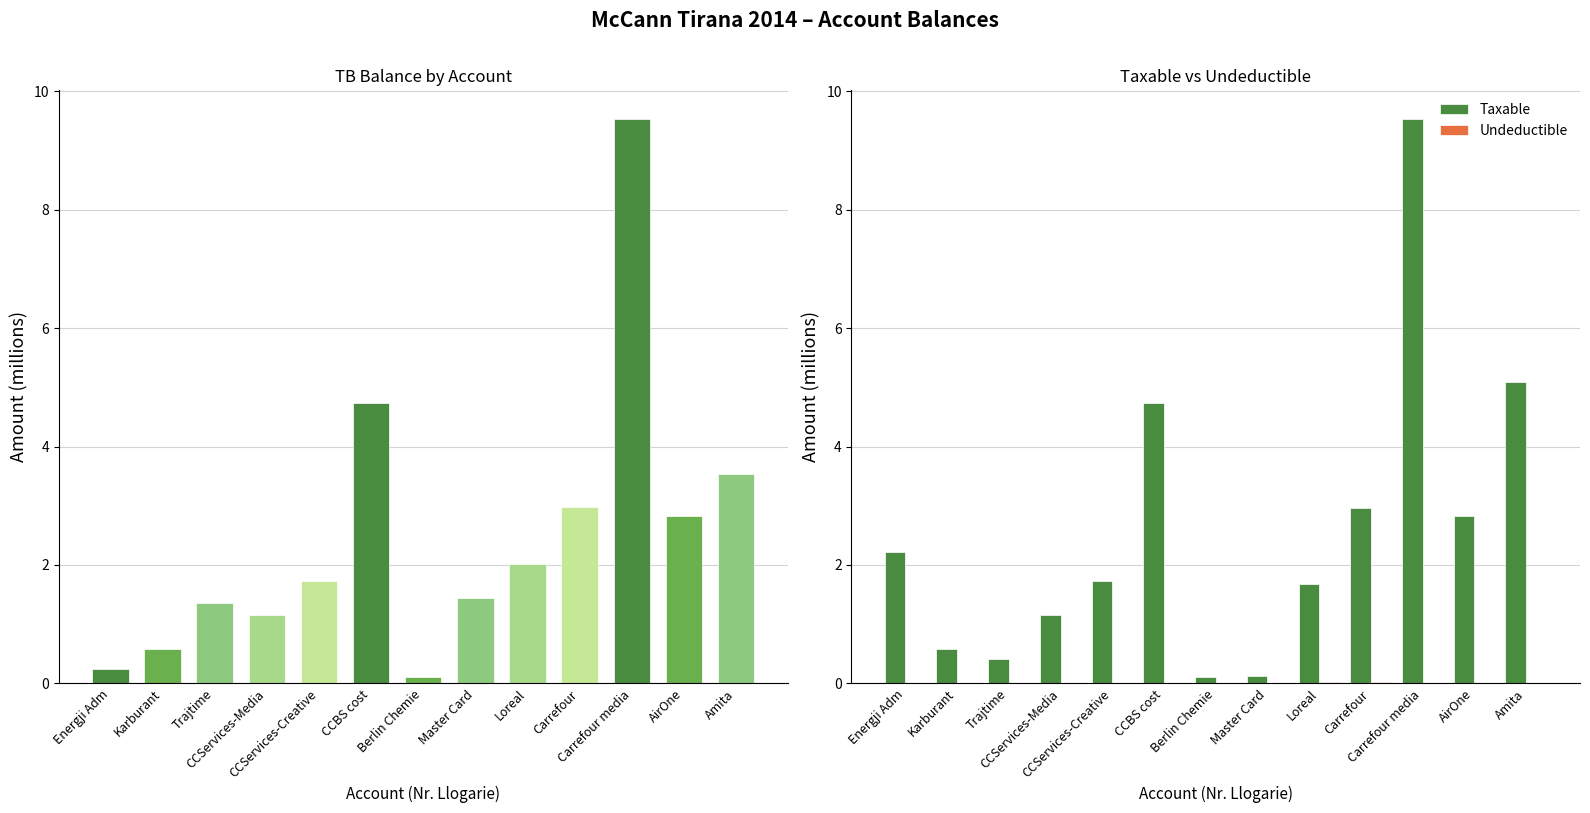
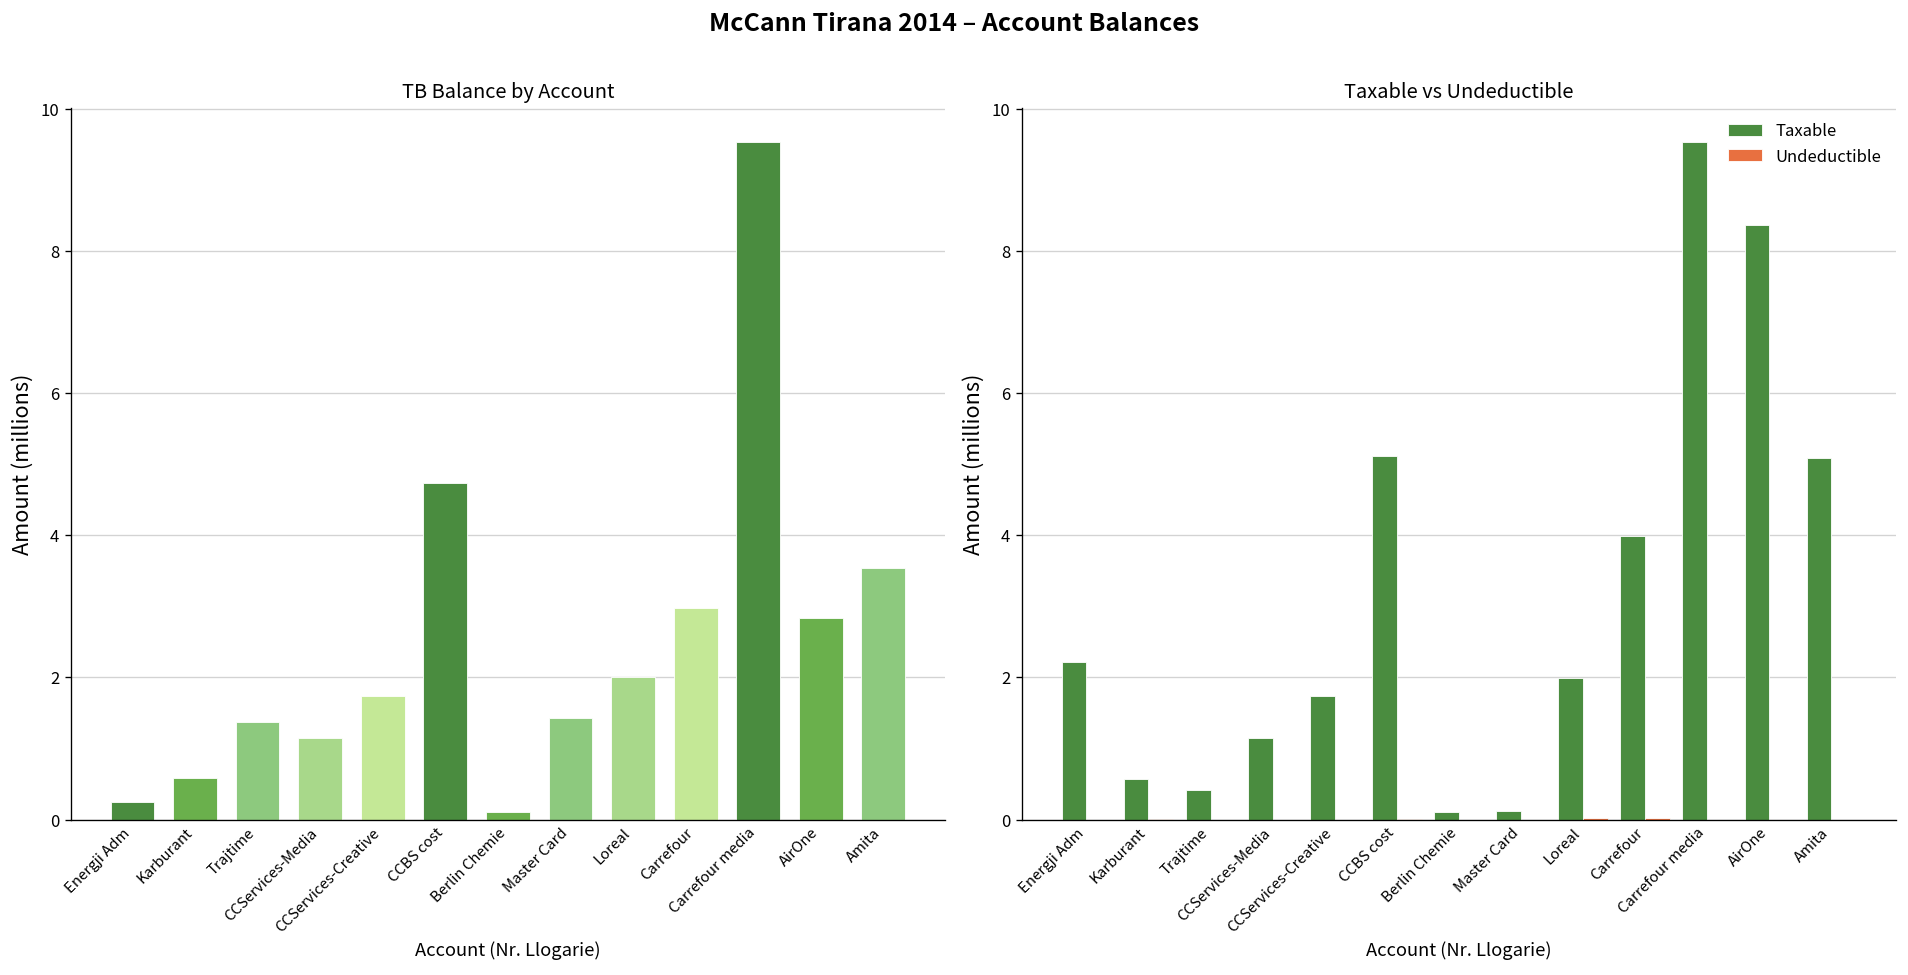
  {
    "TB Balance by Account": {
      "Energji Adm": 0.3,
      "Karburant": 0.6,
      "Trajtime": 1.4,
      "CCServices-Media": 1.1,
      "CCServices-Creative": 1.7,
      "CCBS cost": 4.7,
      "Berlin Chemie": 0.1,
      "Master Card": 1.4,
      "Loreal": 2.0,
      "Carrefour": 3.0,
      "Carrefour media": 9.5,
      "AirOne": 2.8,
      "Amita": 3.5
    },
    "Taxable vs Undeductible": {
      "Taxable": {
        "Energji Adm": 2.2,
        "Karburant": 0.6,
        "Trajtime": 0.4,
        "CCServices-Media": 1.1,
        "CCServices-Creative": 1.7,
-       "CCBS cost": 4.7,
+       "CCBS cost": 5.1,
        "Berlin Chemie": 0.1,
        "Master Card": 0.1,
-       "Loreal": 1.7,
-       "Carrefour": 3.0,
+       "Loreal": 2.0,
+       "Carrefour": 4.0,
        "Carrefour media": 9.5,
-       "AirOne": 2.8,
+       "AirOne": 8.4,
        "Amita": 5.1
      },
      "Undeductible": {
        "Energji Adm": 0.0,
        "Trajtime": 0.0,
        "CCServices-Media": 0.0,
        "CCServices-Creative": 0.0,
        "Berlin Chemie": 0.0,
        "Carrefour media": 0.0,
        "AirOne": 0.0,
        "Amita": 0.0
      }
    }
  }
